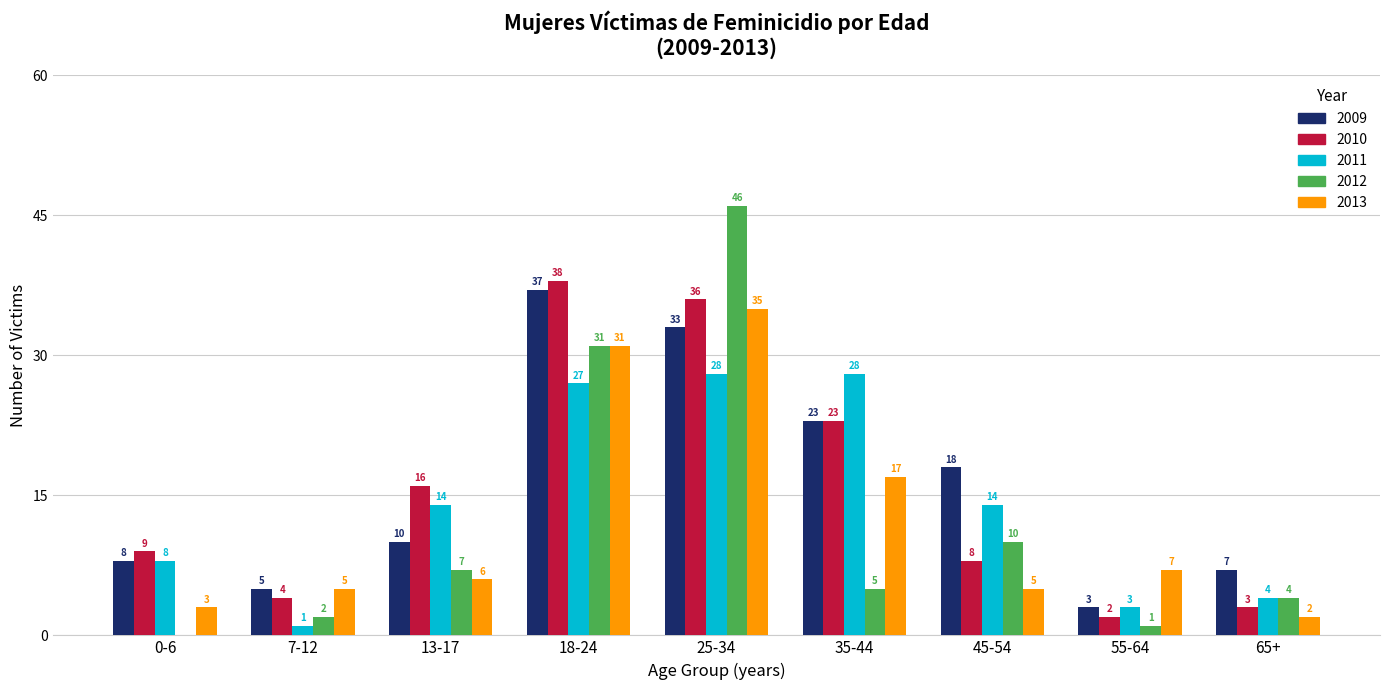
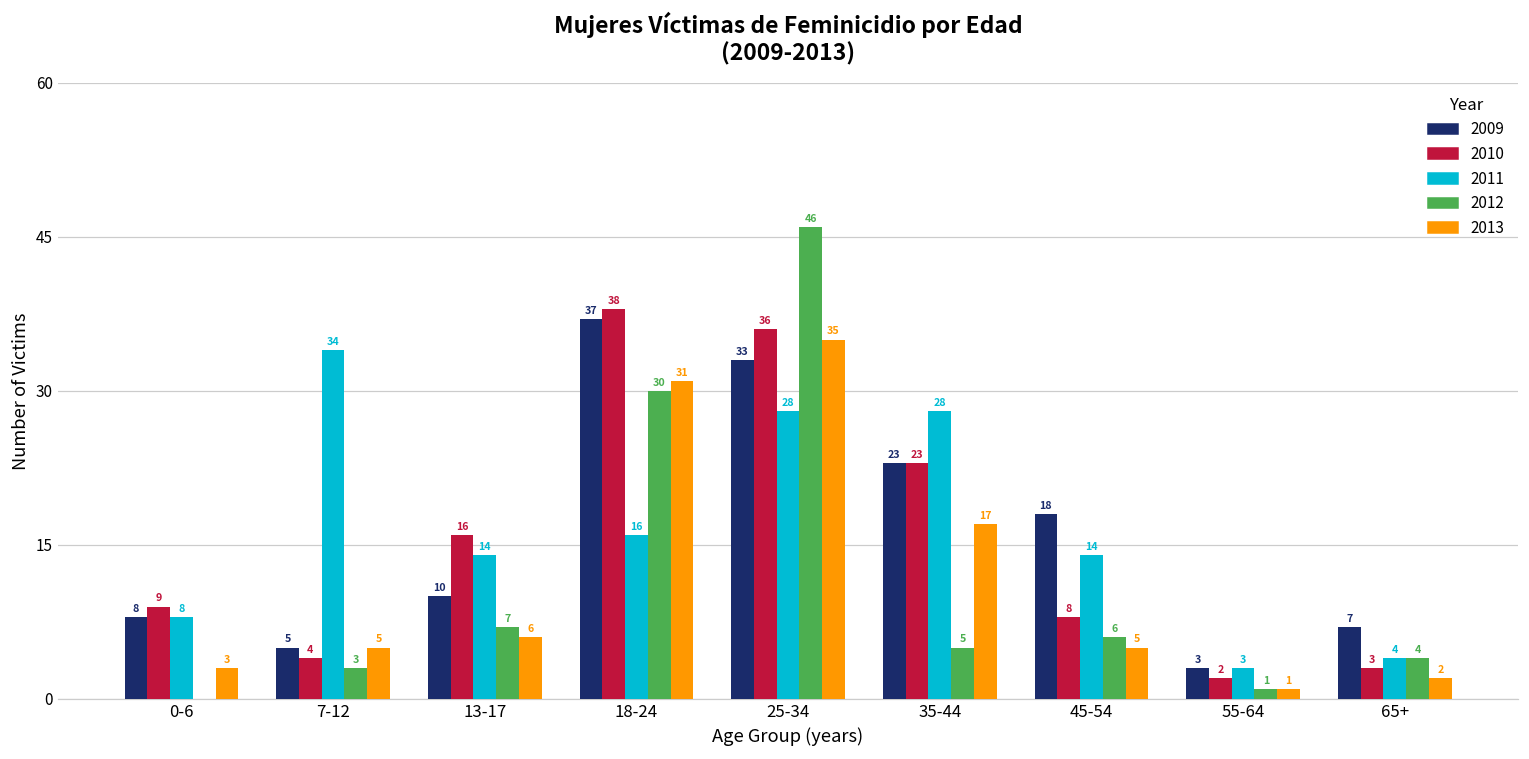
  {
    "2009": {
      "0-6": 8,
      "7-12": 5,
      "13-17": 10,
      "18-24": 37,
      "25-34": 33,
      "35-44": 23,
      "45-54": 18,
      "55-64": 3,
      "65+": 7
    },
    "2010": {
      "0-6": 9,
      "7-12": 4,
      "13-17": 16,
      "18-24": 38,
      "25-34": 36,
      "35-44": 23,
      "45-54": 8,
      "55-64": 2,
      "65+": 3
    },
    "2011": {
      "0-6": 8,
-     "7-12": 1,
+     "7-12": 34,
      "13-17": 14,
-     "18-24": 27,
+     "18-24": 16,
      "25-34": 28,
      "35-44": 28,
      "45-54": 14,
      "55-64": 3,
      "65+": 4
    },
    "2012": {
-     "7-12": 2,
+     "7-12": 3,
      "13-17": 7,
-     "18-24": 31,
+     "18-24": 30,
      "25-34": 46,
      "35-44": 5,
-     "45-54": 10,
+     "45-54": 6,
      "55-64": 1,
      "65+": 4
    },
    "2013": {
      "0-6": 3,
      "7-12": 5,
      "13-17": 6,
      "18-24": 31,
      "25-34": 35,
      "35-44": 17,
      "45-54": 5,
-     "55-64": 7,
+     "55-64": 1,
      "65+": 2
    }
  }
